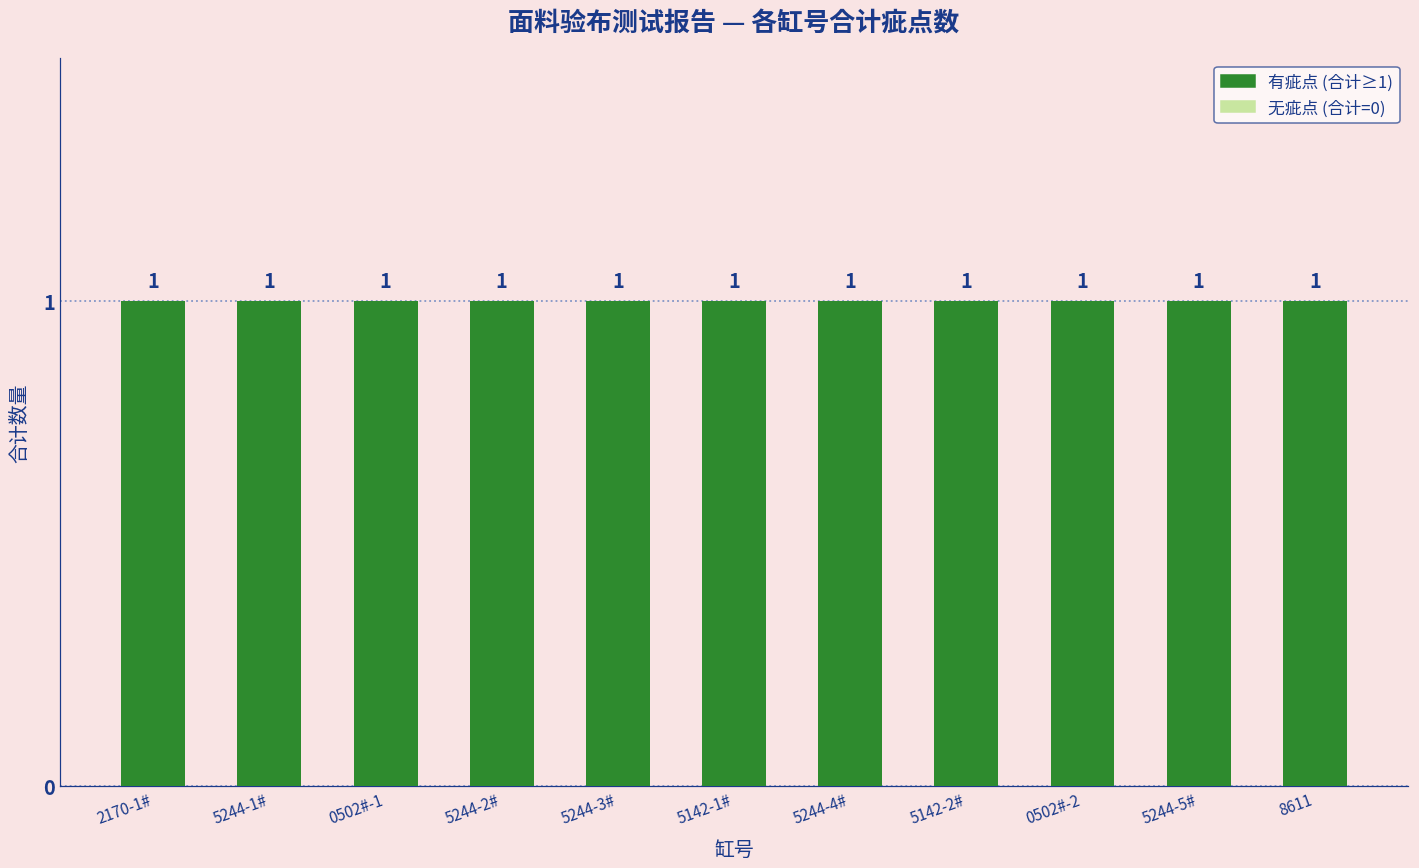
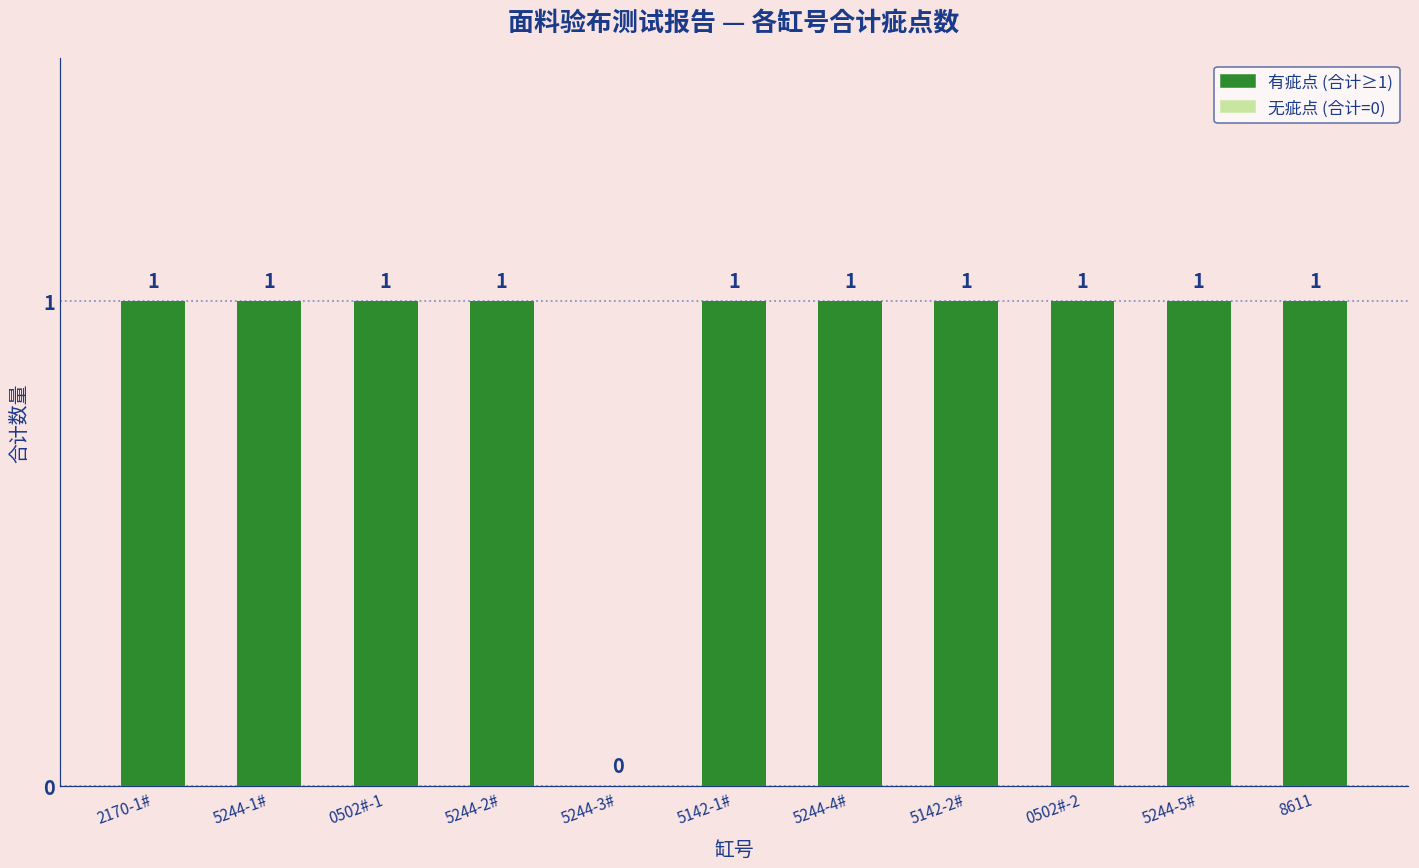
  {
    "2170-1#": 1,
    "5244-1#": 1,
    "0502#-1": 1,
    "5244-2#": 1,
-   "5244-3#": 1,
+   "5244-3#": 0,
    "5142-1#": 1,
    "5244-4#": 1,
    "5142-2#": 1,
    "0502#-2": 1,
    "5244-5#": 1,
    "8611": 1
  }
